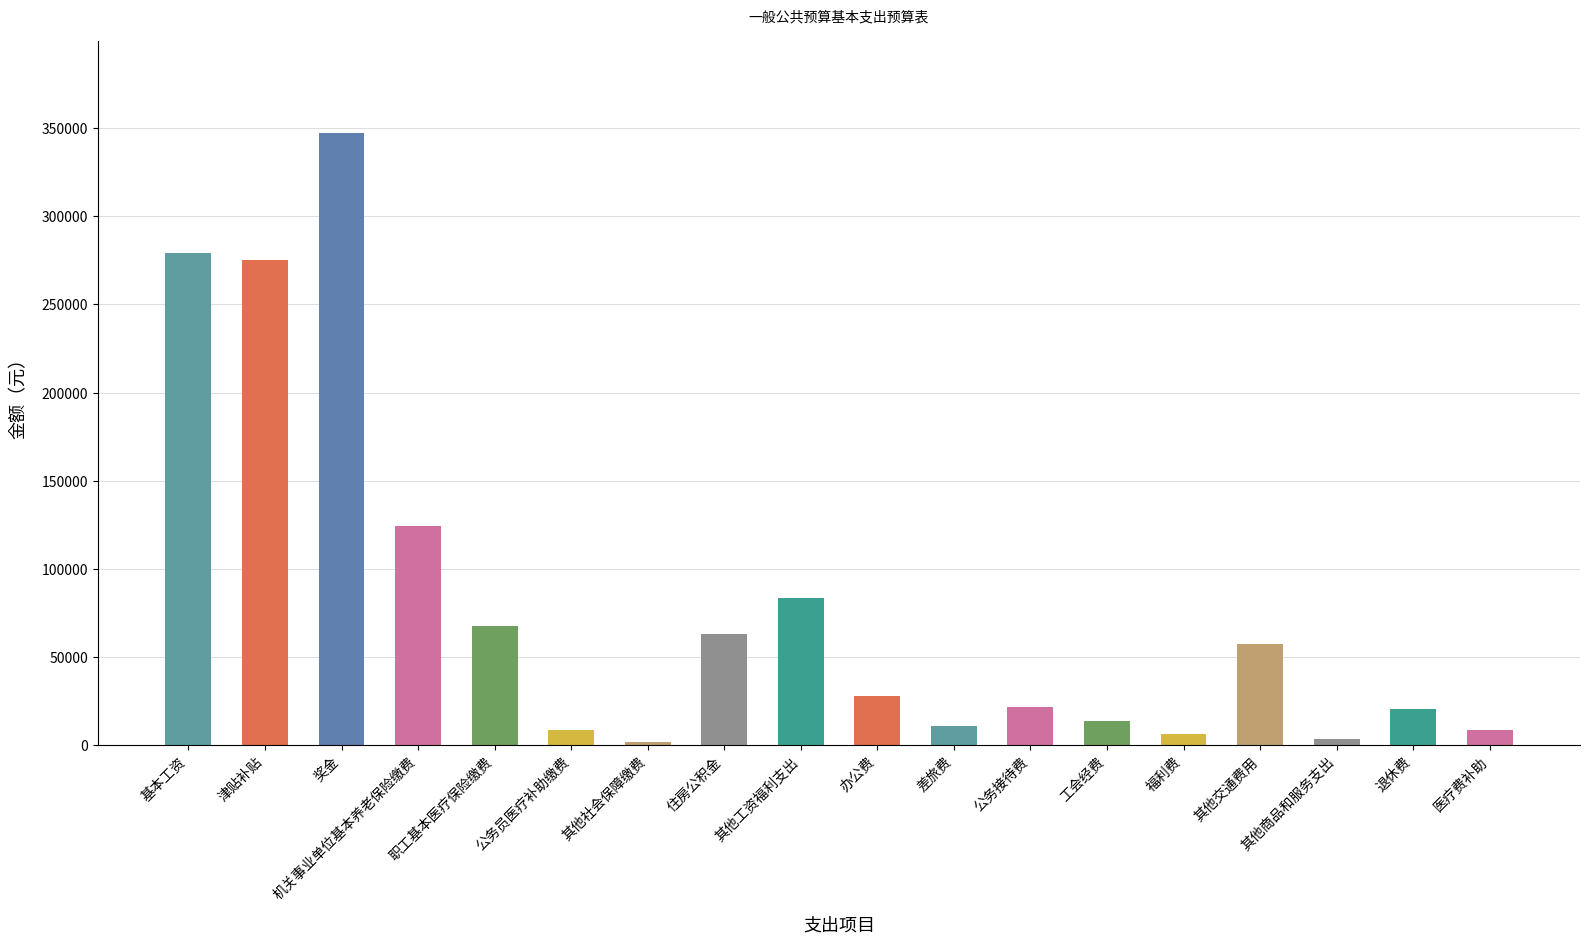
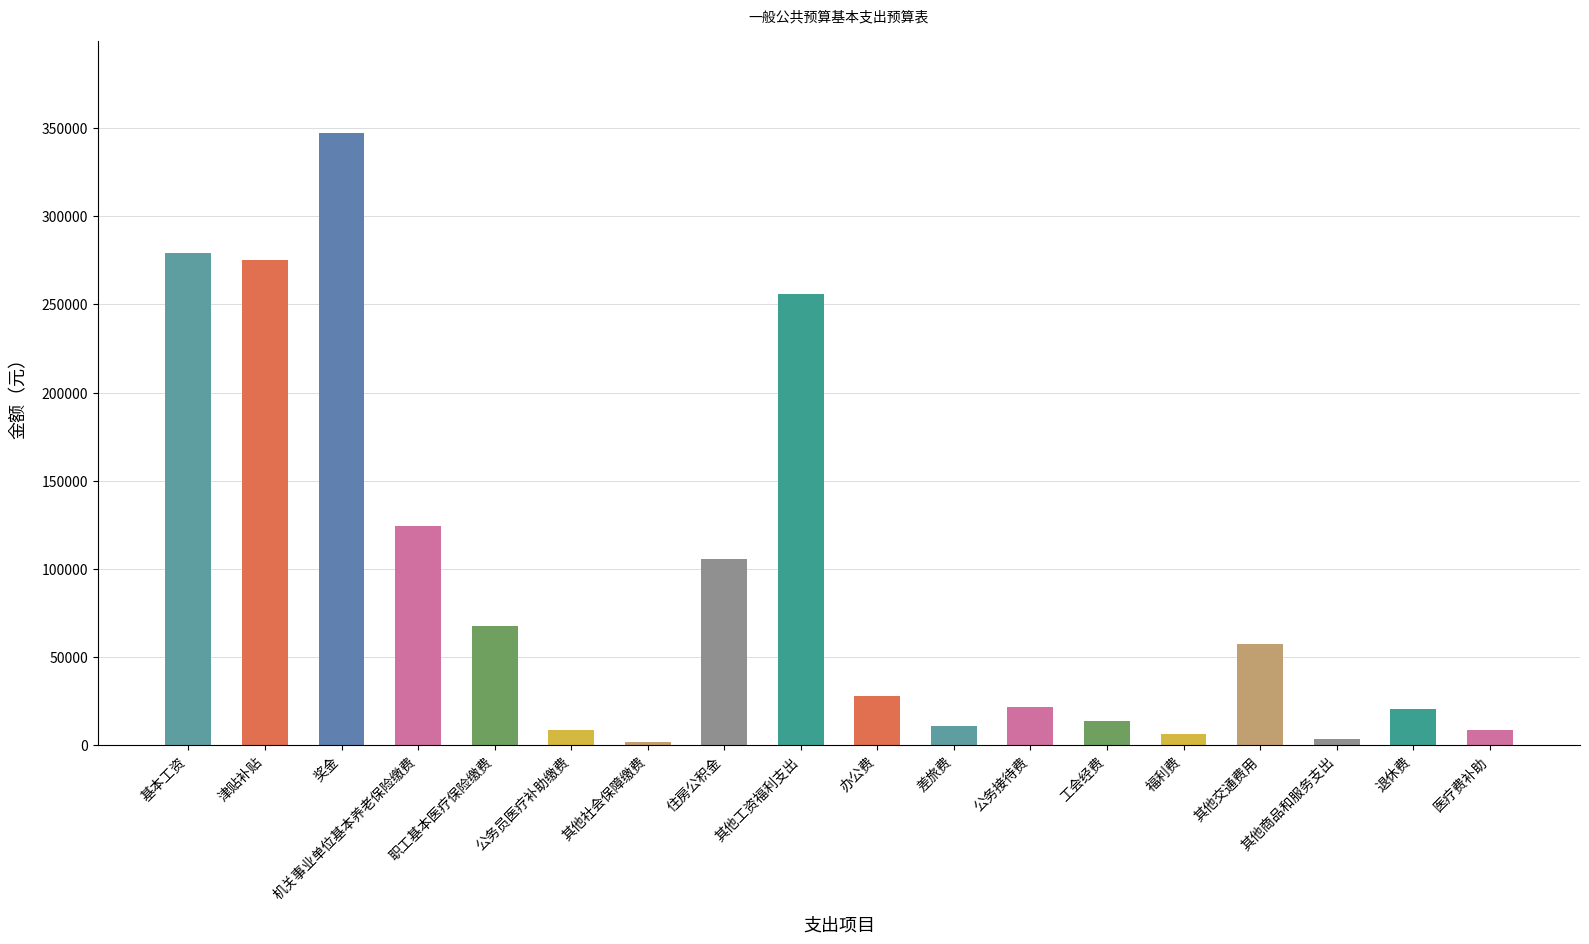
  {
    "基本工资": 279000,
    "津贴补贴": 275000,
    "奖金": 347000,
    "机关事业单位基本养老保险缴费": 125000,
    "职工基本医疗保险缴费": 68000,
    "公务员医疗补助缴费": 8000,
    "其他社会保障缴费": 2000,
-   "住房公积金": 63000,
-   "其他工资福利支出": 84000,
+   "住房公积金": 106000,
+   "其他工资福利支出": 256000,
    "办公费": 28000,
    "差旅费": 11000,
    "公务接待费": 22000,
    "工会经费": 13000,
    "福利费": 6000,
    "其他交通费用": 58000,
    "其他商品和服务支出": 4000,
    "退休费": 20000,
    "医疗费补助": 9000
  }
